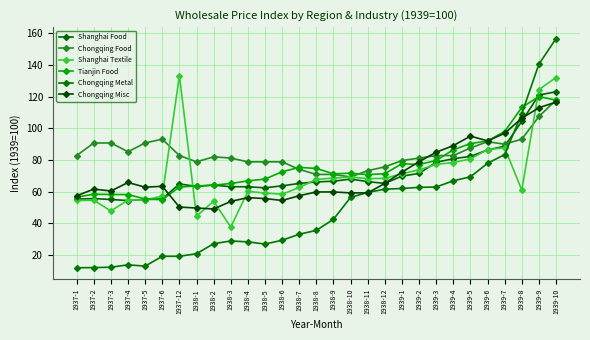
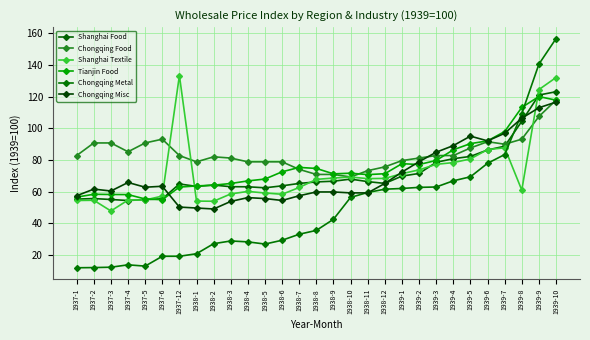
  {
    "Shanghai Textile": {
      "1937-3": 48,
      "1937-6": 57,
      "1937-12": 133,
-     "1938-1": 44,
+     "1938-1": 54,
      "1938-2": 54,
-     "1938-3": 38,
+     "1938-3": 59,
      "1938-4": 60,
      "1938-5": 59,
      "1938-6": 58,
      "1938-7": 63,
      "1938-9": 69,
      "1938-11": 68,
      "1938-12": 68,
      "1939-2": 74,
      "1939-4": 78,
      "1939-8": 61,
      "1939-9": 124,
      "1939-10": 132
    }
  }
